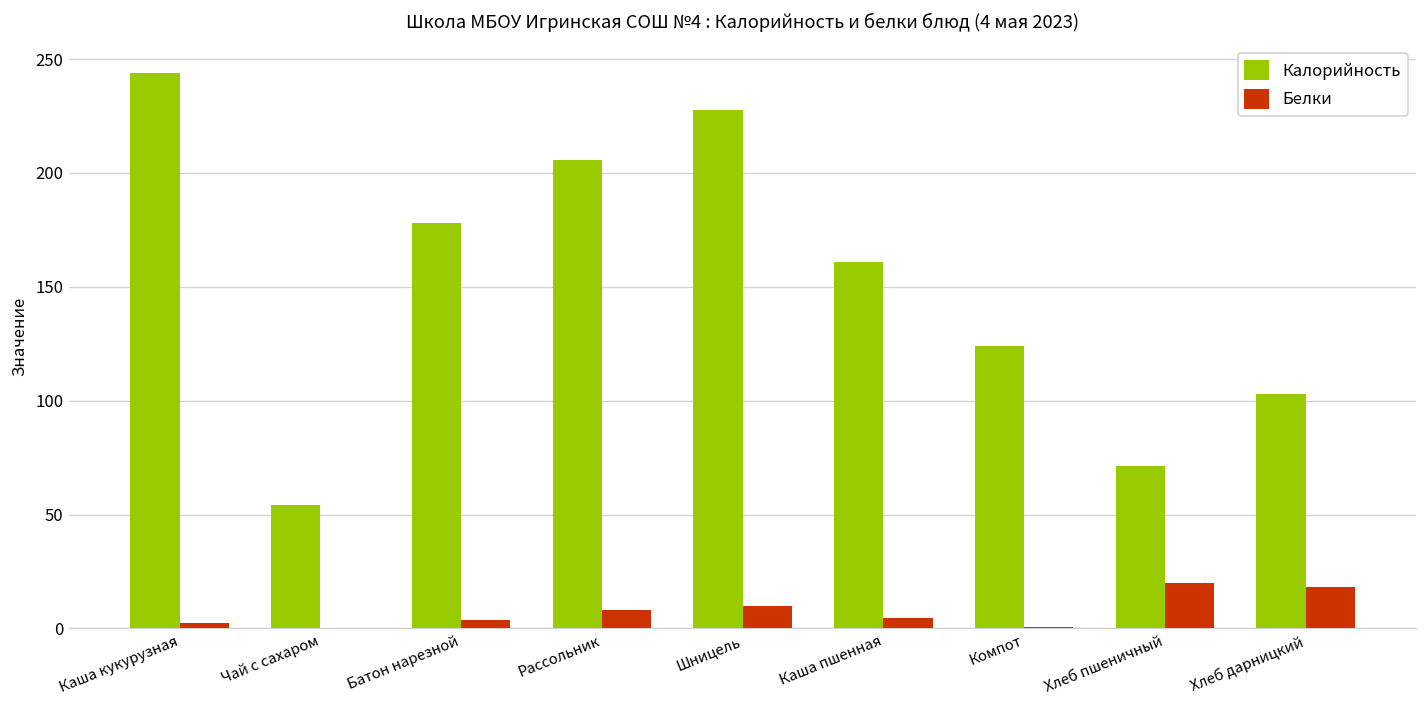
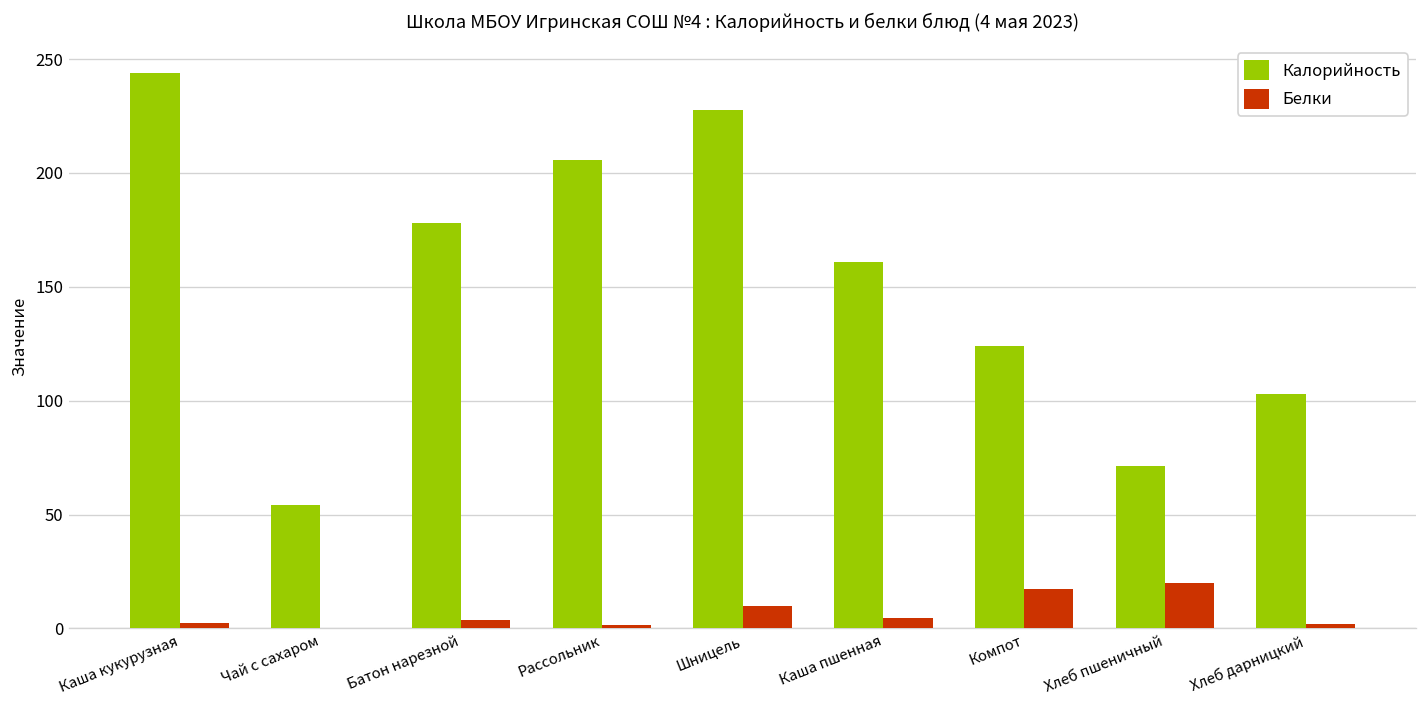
  {
    "Калорийность": {
      "Каша кукурузная": 244,
      "Чай с сахаром": 54,
      "Батон нарезной": 178,
      "Рассольник": 206,
      "Шницель": 228,
      "Каша пшенная": 161,
      "Компот": 124,
      "Хлеб пшеничный": 71,
      "Хлеб дарницкий": 103
    },
    "Белки": {
      "Каша кукурузная": 2,
      "Батон нарезной": 4,
-     "Рассольник": 8,
+     "Рассольник": 2,
      "Шницель": 10,
      "Каша пшенная": 4,
-     "Компот": 1,
+     "Компот": 17,
      "Хлеб пшеничный": 20,
-     "Хлеб дарницкий": 18
+     "Хлеб дарницкий": 2
    }
  }
